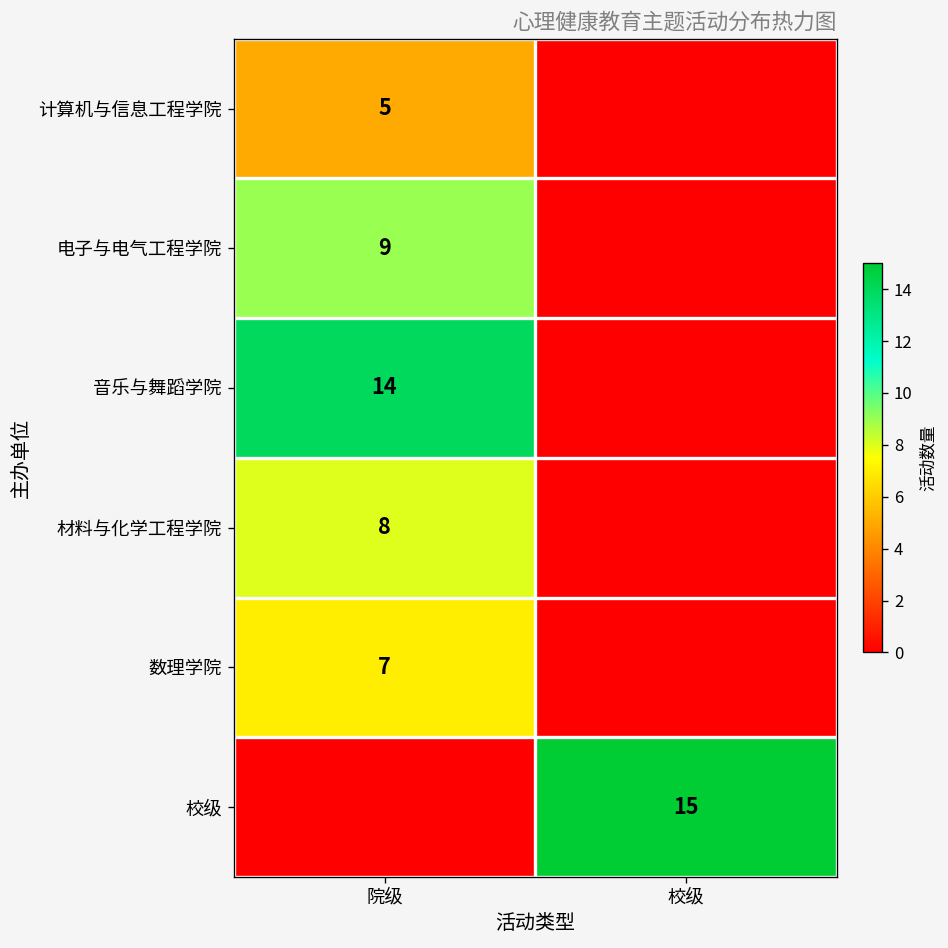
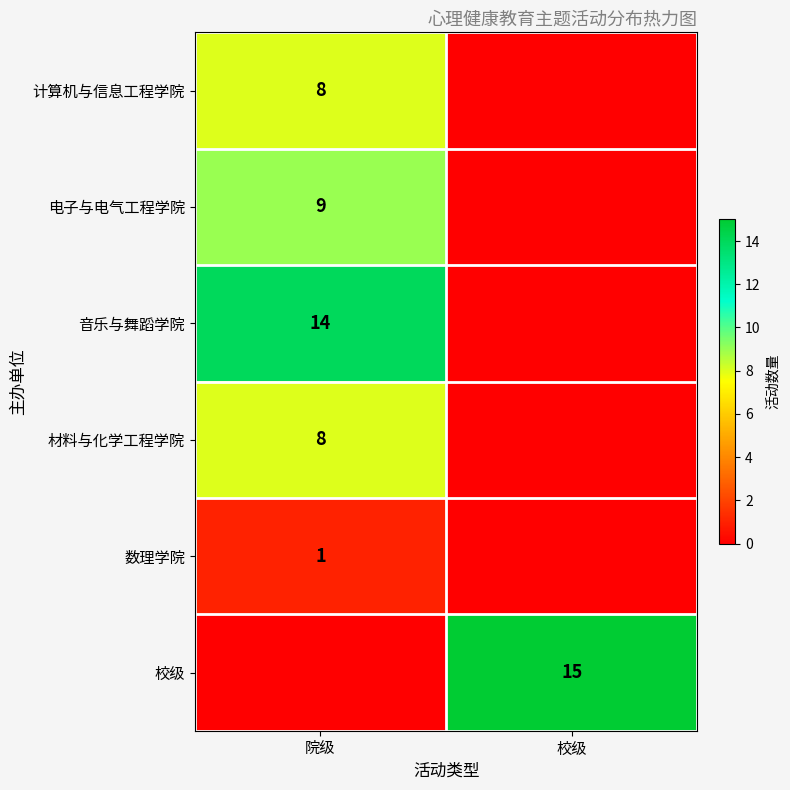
  {
    "计算机与信息工程学院": {
-     "院级": 5
+     "院级": 8
    },
    "电子与电气工程学院": {
      "院级": 9
    },
    "音乐与舞蹈学院": {
      "院级": 14
    },
    "材料与化学工程学院": {
      "院级": 8
    },
    "数理学院": {
-     "院级": 7
+     "院级": 1
    },
    "校级": {
      "校级": 15
    }
  }
